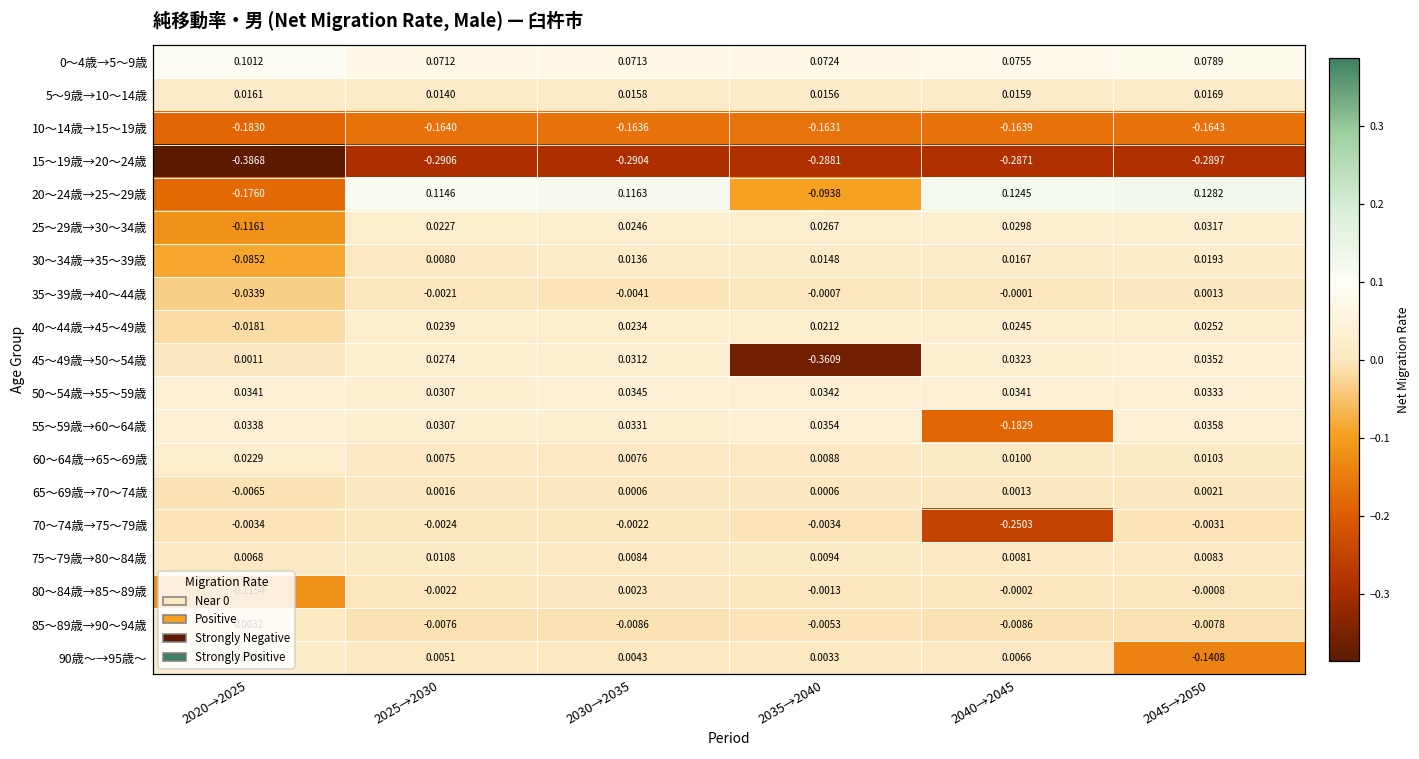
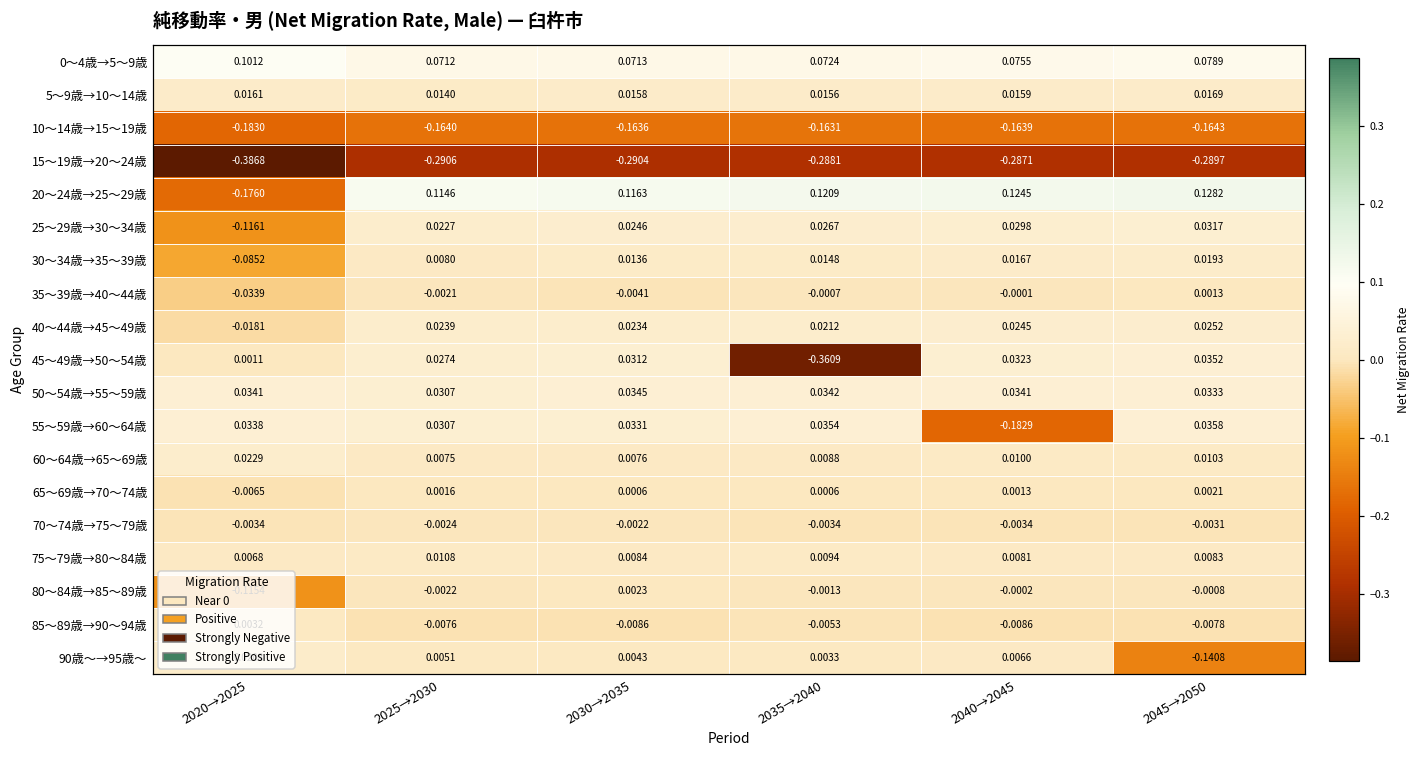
  {
    "0～4歳→5～9歳": {
      "2020→2025": 0.1012,
      "2025→2030": 0.0712,
      "2030→2035": 0.0713,
      "2035→2040": 0.0724,
      "2040→2045": 0.0755,
      "2045→2050": 0.0789
    },
    "5～9歳→10～14歳": {
      "2020→2025": 0.0161,
      "2025→2030": 0.0140,
      "2030→2035": 0.0158,
      "2035→2040": 0.0156,
      "2040→2045": 0.0159,
      "2045→2050": 0.0169
    },
    "10～14歳→15～19歳": {
      "2020→2025": -0.1830,
      "2025→2030": -0.1640,
      "2030→2035": -0.1636,
      "2035→2040": -0.1631,
      "2040→2045": -0.1639,
      "2045→2050": -0.1643
    },
    "15～19歳→20～24歳": {
      "2020→2025": -0.3868,
      "2025→2030": -0.2906,
      "2030→2035": -0.2904,
      "2035→2040": -0.2881,
      "2040→2045": -0.2871,
      "2045→2050": -0.2897
    },
    "20～24歳→25～29歳": {
      "2020→2025": -0.1760,
      "2025→2030": 0.1146,
      "2030→2035": 0.1163,
-     "2035→2040": -0.0938,
+     "2035→2040": 0.1209,
      "2040→2045": 0.1245,
      "2045→2050": 0.1282
    },
    "25～29歳→30～34歳": {
      "2020→2025": -0.1161,
      "2025→2030": 0.0227,
      "2030→2035": 0.0246,
      "2035→2040": 0.0267,
      "2040→2045": 0.0298,
      "2045→2050": 0.0317
    },
    "30～34歳→35～39歳": {
      "2020→2025": -0.0852,
      "2025→2030": 0.0080,
      "2030→2035": 0.0136,
      "2035→2040": 0.0148,
      "2040→2045": 0.0167,
      "2045→2050": 0.0193
    },
    "35～39歳→40～44歳": {
      "2020→2025": -0.0339,
      "2025→2030": -0.0021,
      "2030→2035": -0.0041,
      "2035→2040": -0.0007,
      "2040→2045": -0.0001,
      "2045→2050": 0.0013
    },
    "40～44歳→45～49歳": {
      "2020→2025": -0.0181,
      "2025→2030": 0.0239,
      "2030→2035": 0.0234,
      "2035→2040": 0.0212,
      "2040→2045": 0.0245,
      "2045→2050": 0.0252
    },
    "45～49歳→50～54歳": {
      "2020→2025": 0.0011,
      "2025→2030": 0.0274,
      "2030→2035": 0.0312,
      "2035→2040": -0.3609,
      "2040→2045": 0.0323,
      "2045→2050": 0.0352
    },
    "50～54歳→55～59歳": {
      "2020→2025": 0.0341,
      "2025→2030": 0.0307,
      "2030→2035": 0.0345,
      "2035→2040": 0.0342,
      "2040→2045": 0.0341,
      "2045→2050": 0.0333
    },
    "55～59歳→60～64歳": {
      "2020→2025": 0.0338,
      "2025→2030": 0.0307,
      "2030→2035": 0.0331,
      "2035→2040": 0.0354,
      "2040→2045": -0.1829,
      "2045→2050": 0.0358
    },
    "60～64歳→65～69歳": {
      "2020→2025": 0.0229,
      "2025→2030": 0.0075,
      "2030→2035": 0.0076,
      "2035→2040": 0.0088,
      "2040→2045": 0.0100,
      "2045→2050": 0.0103
    },
    "65～69歳→70～74歳": {
      "2020→2025": -0.0065,
      "2025→2030": 0.0016,
      "2030→2035": 0.0006,
      "2035→2040": 0.0006,
      "2040→2045": 0.0013,
      "2045→2050": 0.0021
    },
    "70～74歳→75～79歳": {
      "2020→2025": -0.0034,
      "2025→2030": -0.0024,
      "2030→2035": -0.0022,
      "2035→2040": -0.0034,
-     "2040→2045": -0.2503,
+     "2040→2045": -0.0034,
      "2045→2050": -0.0031
    },
    "75～79歳→80～84歳": {
      "2020→2025": 0.0068,
      "2025→2030": 0.0108,
      "2030→2035": 0.0084,
      "2035→2040": 0.0094,
      "2040→2045": 0.0081,
      "2045→2050": 0.0083
    },
    "80～84歳→85～89歳": {
      "2025→2030": -0.0022,
      "2030→2035": 0.0023,
      "2035→2040": -0.0013,
      "2040→2045": -0.0002,
      "2045→2050": -0.0008
    },
    "85～89歳→90～94歳": {
      "2025→2030": -0.0076,
      "2030→2035": -0.0086,
      "2035→2040": -0.0053,
      "2040→2045": -0.0086,
      "2045→2050": -0.0078
    },
    "90歳～→95歳～": {
      "2025→2030": 0.0051,
      "2030→2035": 0.0043,
      "2035→2040": 0.0033,
      "2040→2045": 0.0066,
      "2045→2050": -0.1408
    }
  }
